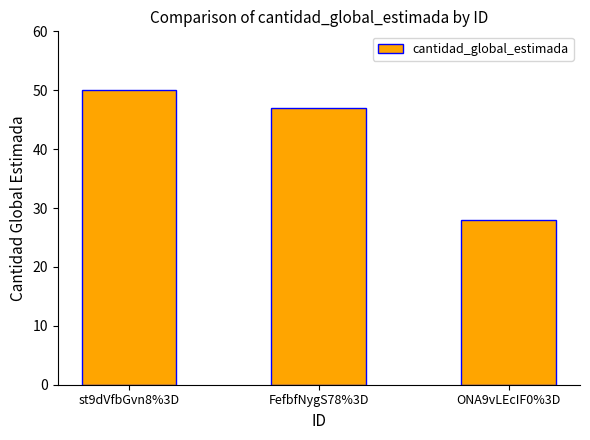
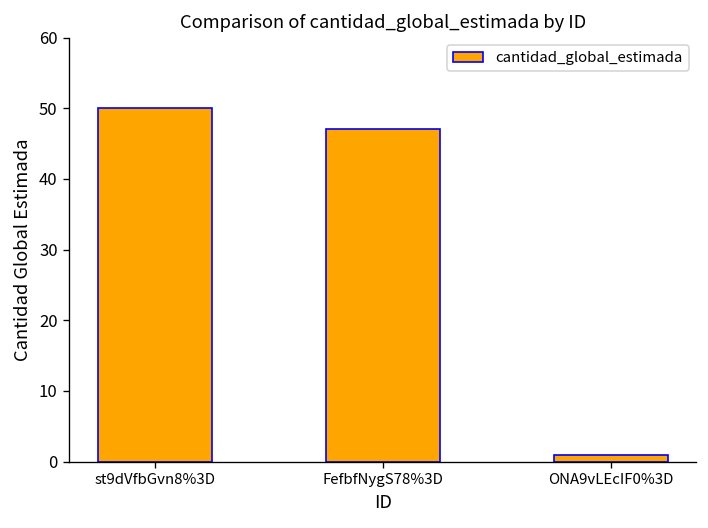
  {
    "st9dVfbGvn8%3D": 50,
    "FefbfNygS78%3D": 47,
-   "ONA9vLEcIF0%3D": 28
+   "ONA9vLEcIF0%3D": 1
  }
